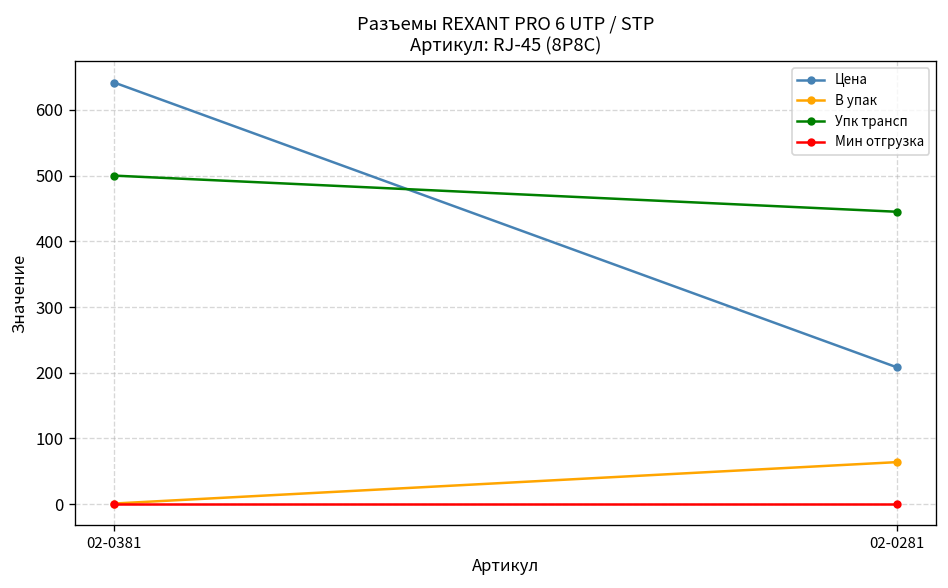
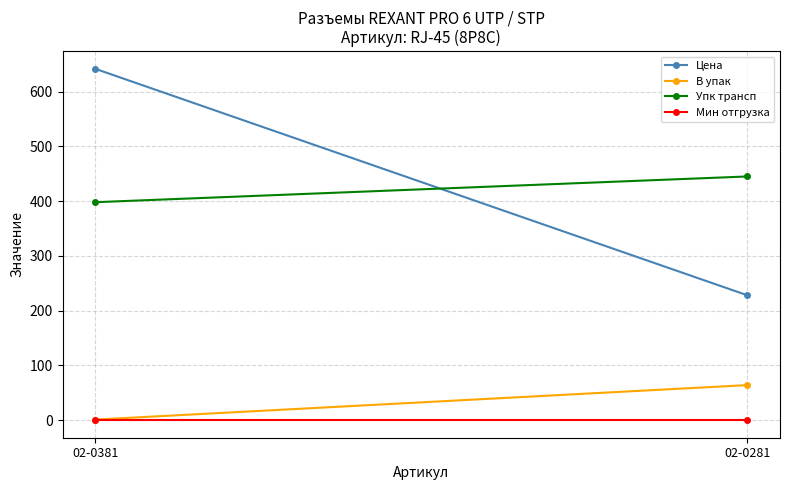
  {
    "Цена": {
      "02-0381": 640,
-     "02-0281": 210
+     "02-0281": 230
    },
    "В упак": {
      "02-0281": 60
    },
    "Упк трансп": {
-     "02-0381": 500,
+     "02-0381": 400,
      "02-0281": 450
    },
    "Мин отгрузка": {
      "02-0281": 0
    }
  }
